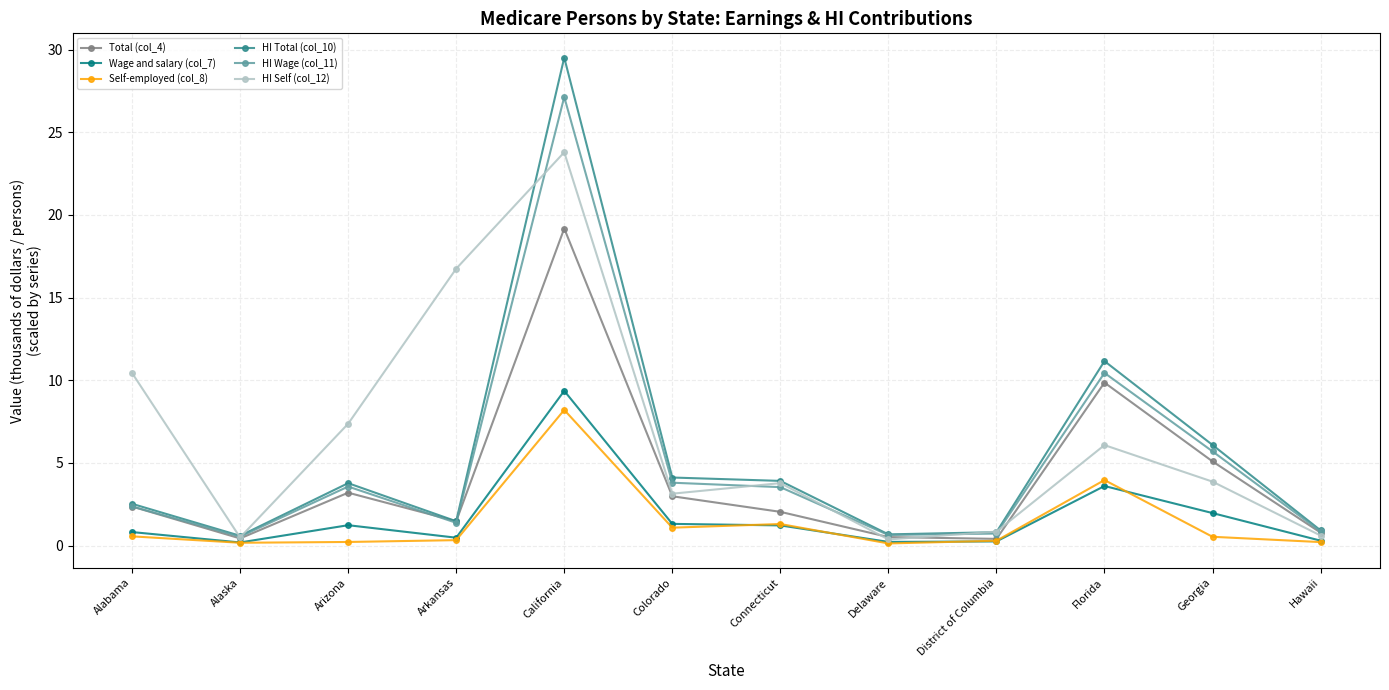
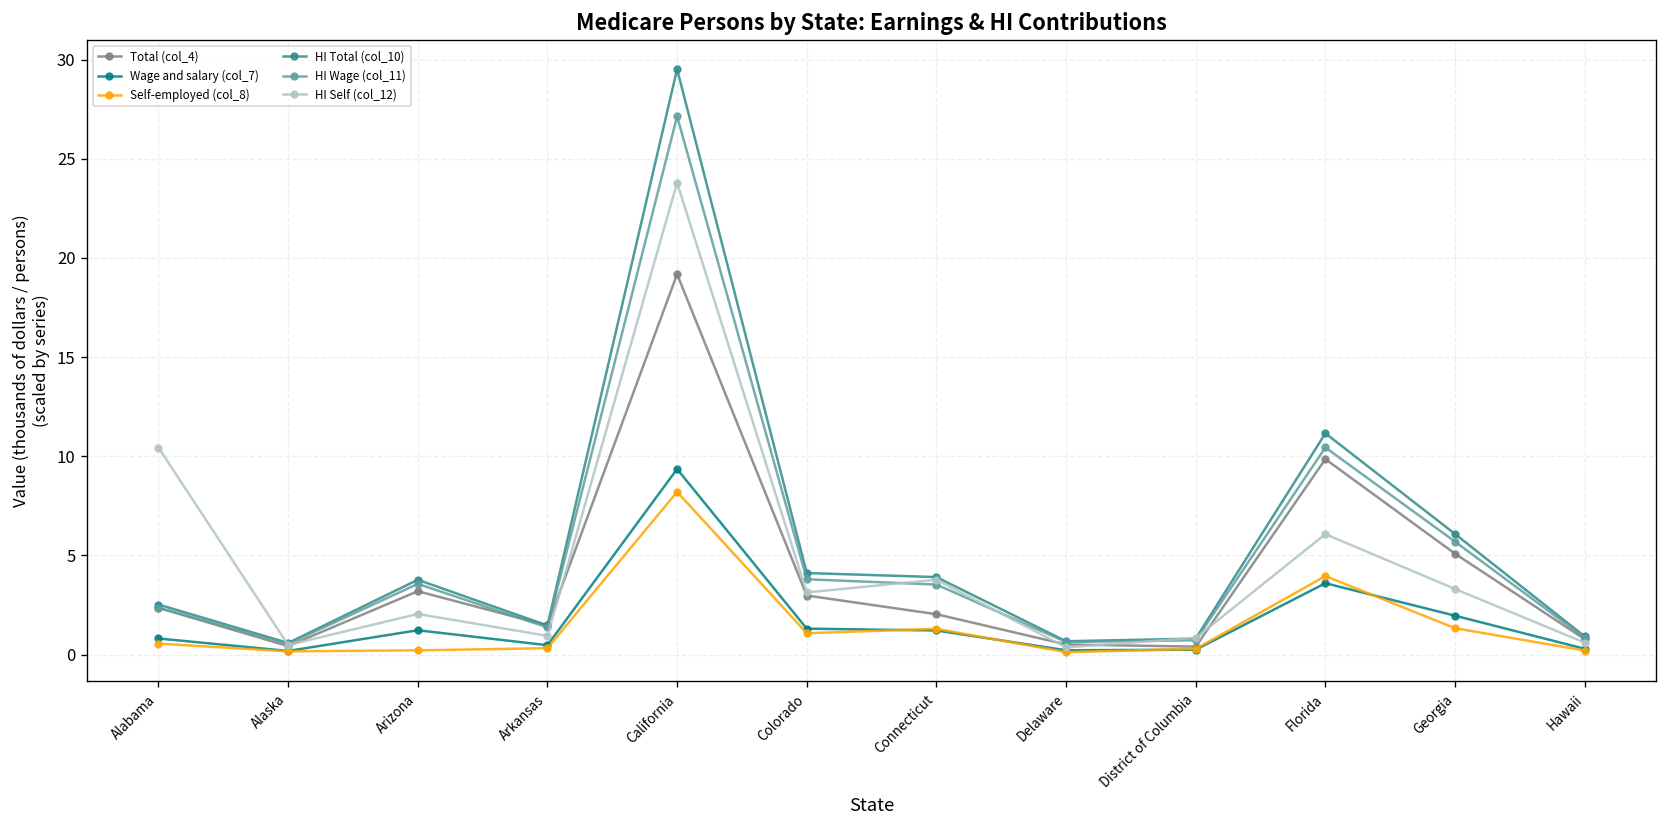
  {
    "Self-employed (col_8)": {
      "Alabama": 0.6,
      "Arizona": 0.2,
      "California": 8.2,
      "Colorado": 1.1,
      "Florida": 4.0,
-     "Georgia": 0.5
+     "Georgia": 1.3
    },
    "HI Self (col_12)": {
      "Alabama": 10.4,
-     "Arizona": 7.4,
-     "Arkansas": 16.8,
+     "Arizona": 2.1,
+     "Arkansas": 0.9,
      "California": 23.8,
      "Colorado": 3.1,
      "Florida": 6.1,
-     "Georgia": 3.9,
+     "Georgia": 3.3,
      "Hawaii": 0.6
    }
  }
